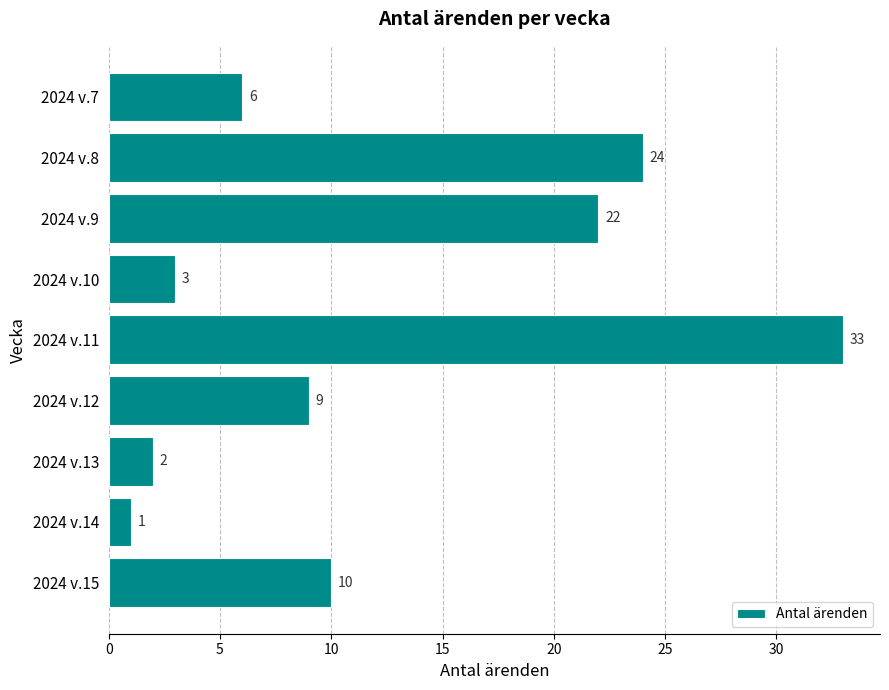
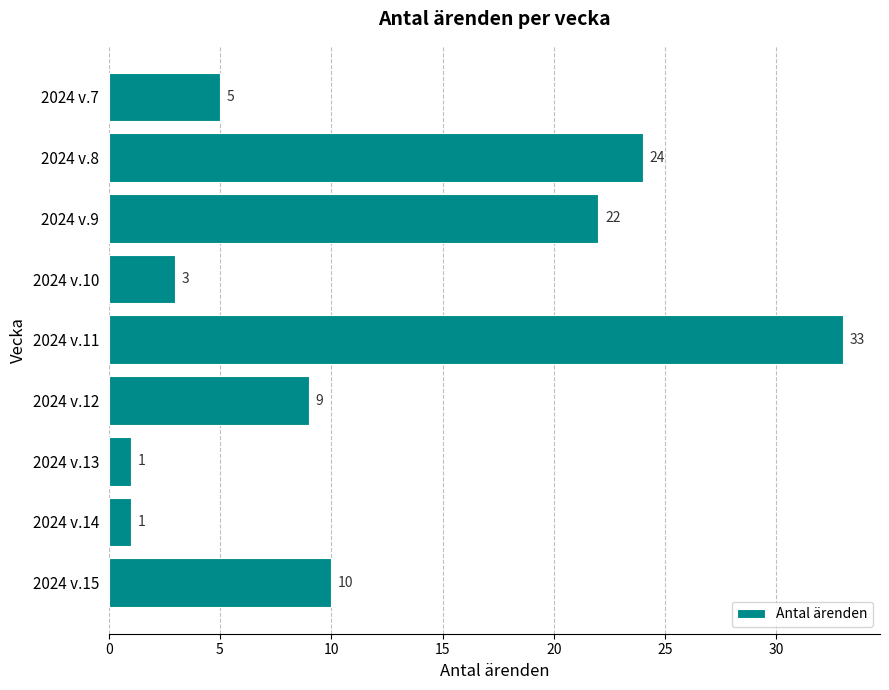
  {
-   "2024 v.7": 6,
+   "2024 v.7": 5,
    "2024 v.8": 24,
    "2024 v.9": 22,
    "2024 v.10": 3,
    "2024 v.11": 33,
    "2024 v.12": 9,
-   "2024 v.13": 2,
+   "2024 v.13": 1,
    "2024 v.14": 1,
    "2024 v.15": 10
  }
